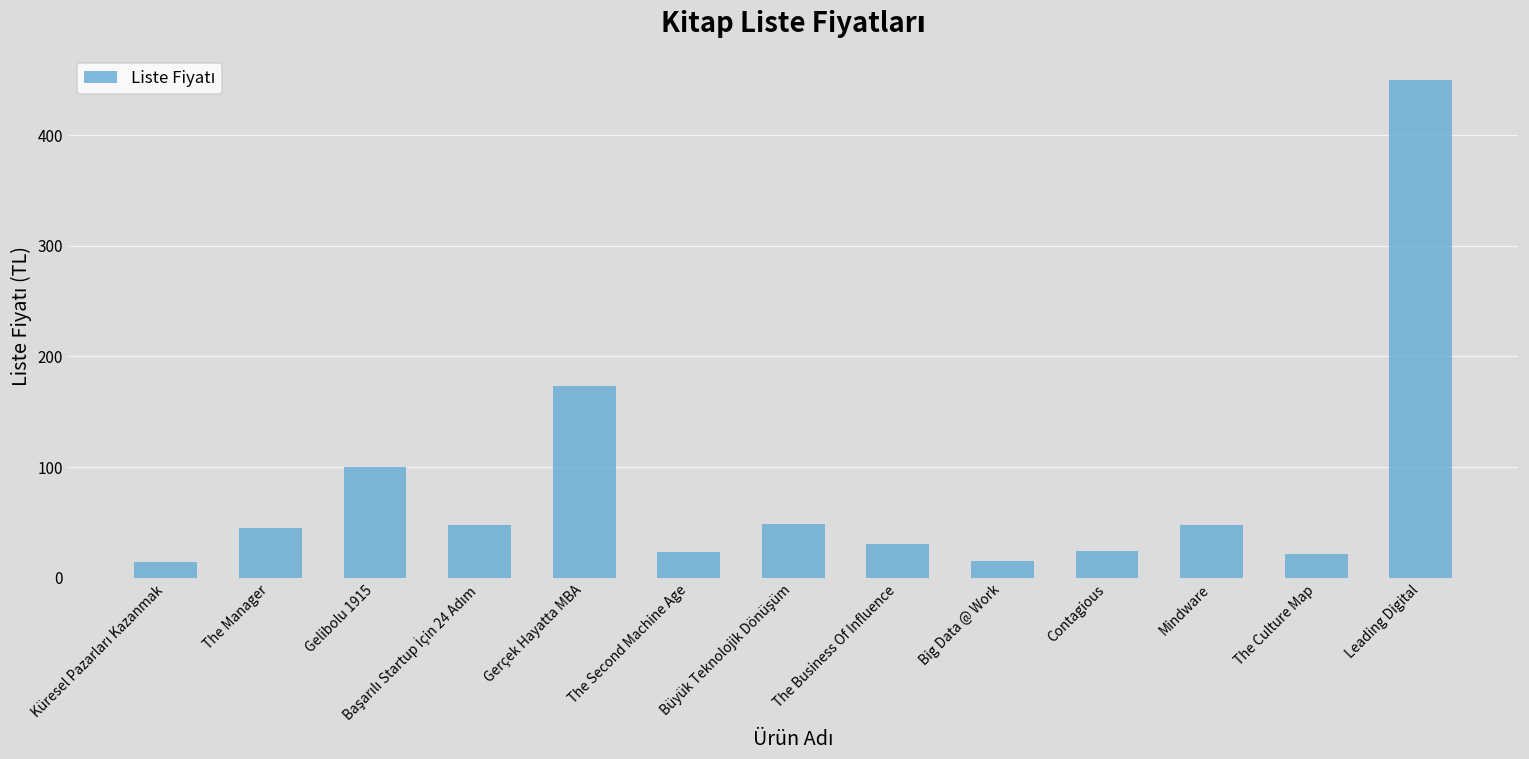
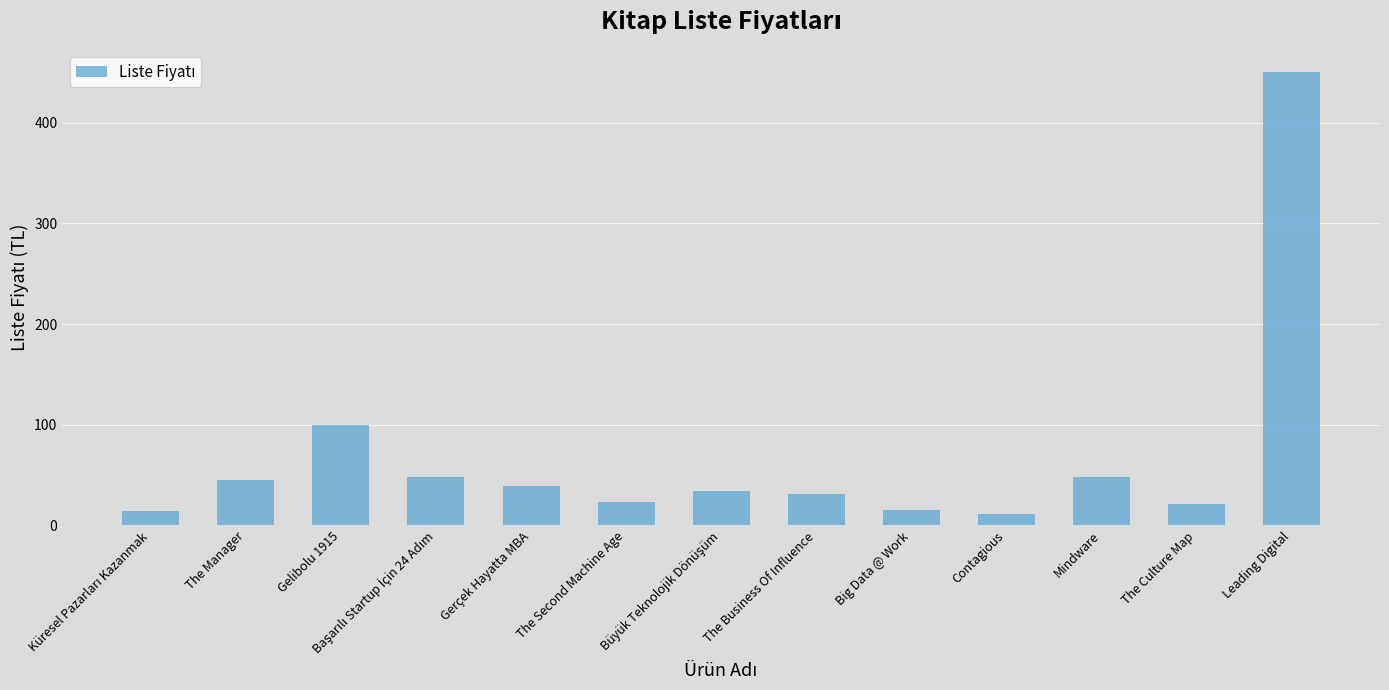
  {
    "Küresel Pazarları Kazanmak": 14,
    "The Manager": 45,
    "Gelibolu 1915": 100,
    "Başarılı Startup İçin 24 Adım": 48,
-   "Gerçek Hayatta MBA": 173,
+   "Gerçek Hayatta MBA": 39,
    "The Second Machine Age": 23,
-   "Büyük Teknolojik Dönüşüm": 49,
+   "Büyük Teknolojik Dönüşüm": 34,
    "The Business Of Influence": 31,
    "Big Data @ Work": 15,
-   "Contagious": 24,
+   "Contagious": 11,
    "Mindware": 48,
    "The Culture Map": 21,
    "Leading Digital": 450
  }
